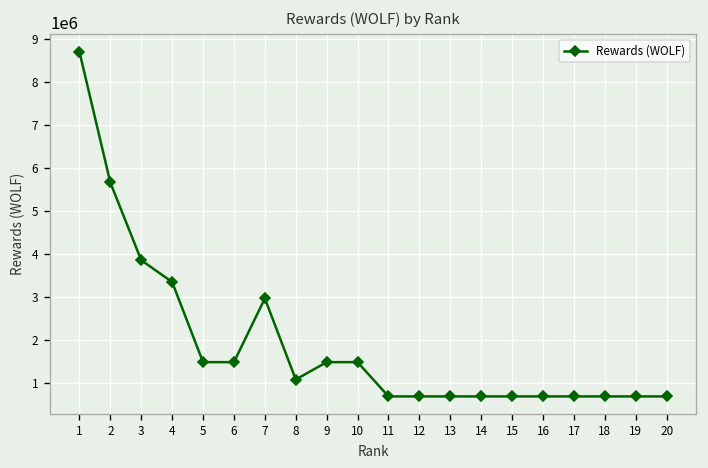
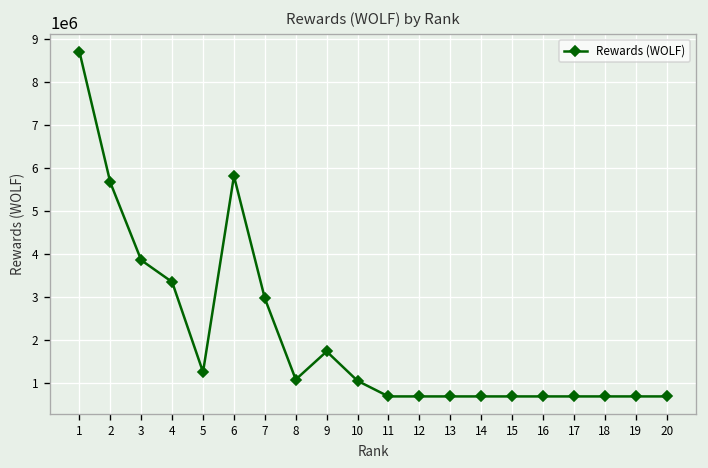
  {
    "1": 8700000,
    "2": 5700000,
    "3": 3900000,
    "4": 3400000,
-   "5": 1500000,
-   "6": 1500000,
+   "5": 1300000,
+   "6": 5800000,
    "7": 3000000,
    "8": 1100000,
-   "9": 1500000,
-   "10": 1500000,
+   "9": 1700000,
+   "10": 1100000,
    "11": 700000,
    "12": 700000,
    "13": 700000,
    "14": 700000,
    "15": 700000,
    "16": 700000,
    "17": 700000,
    "18": 700000,
    "19": 700000,
    "20": 700000
  }
